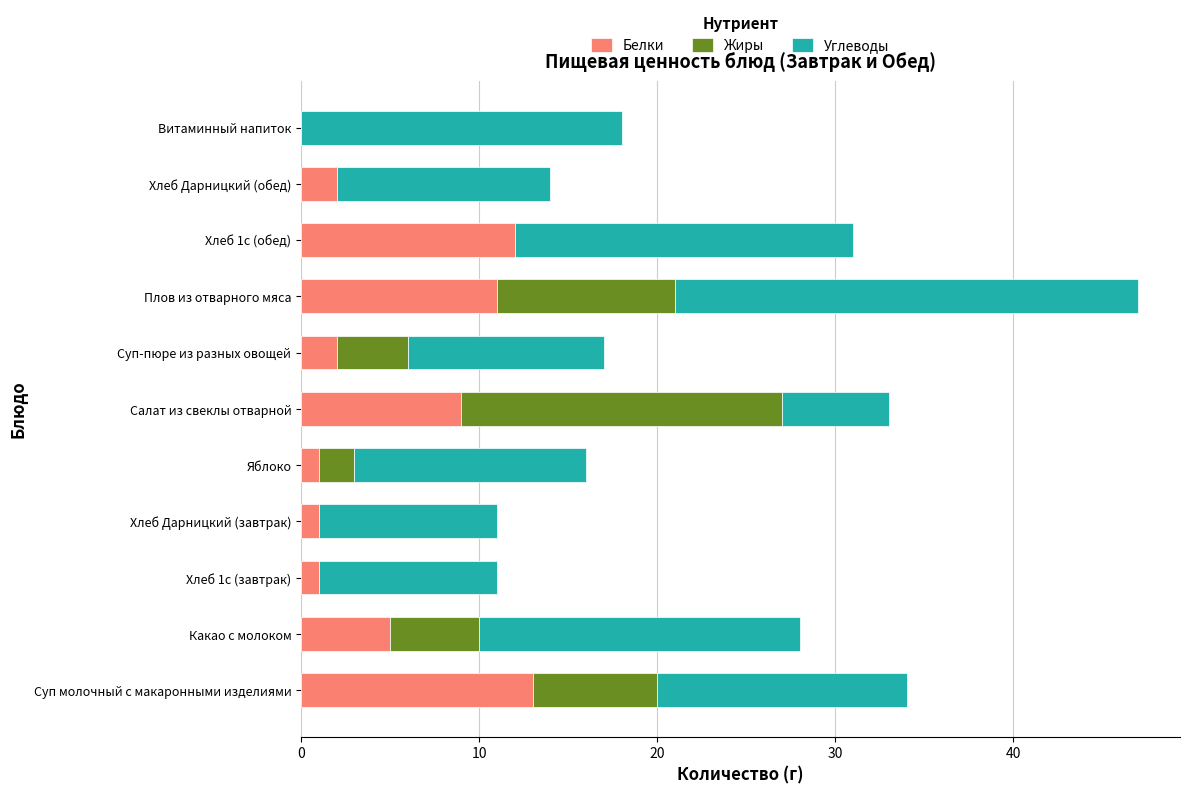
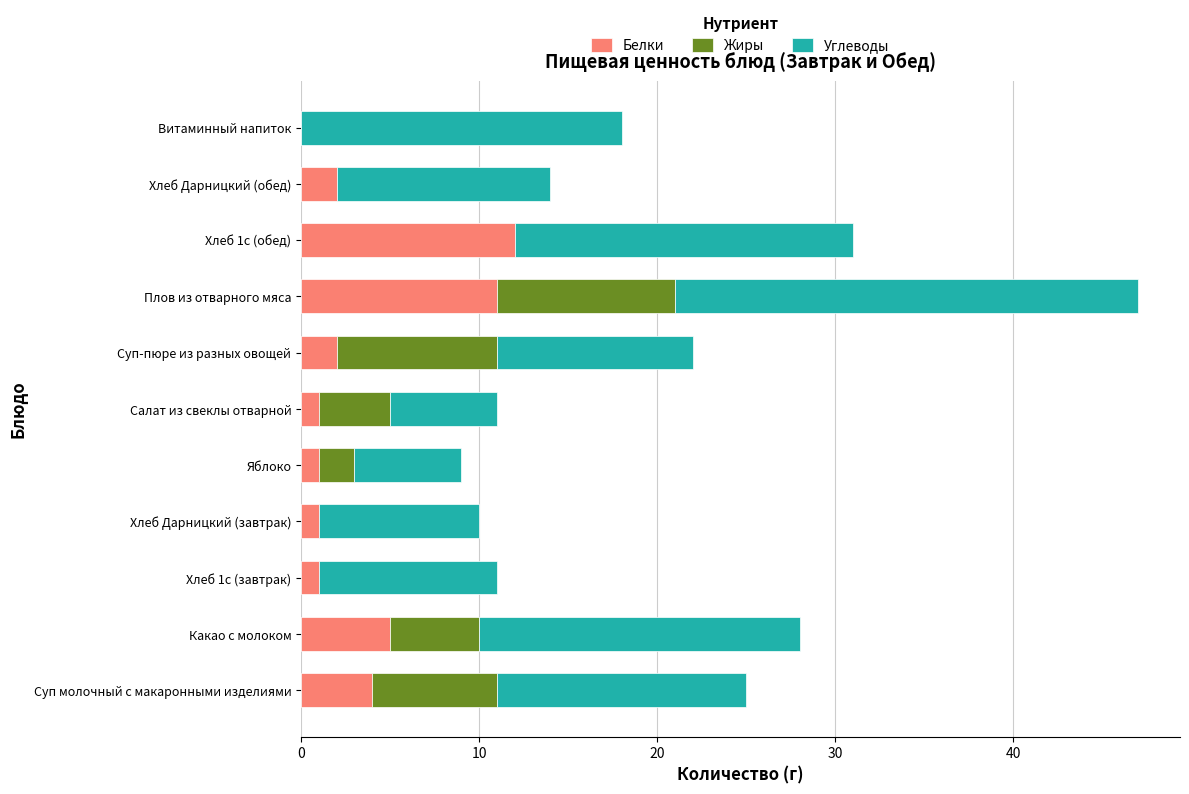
  {
    "Белки": {
      "Витаминный напиток": 0,
      "Хлеб Дарницкий (обед)": 2,
      "Хлеб 1с (обед)": 12,
      "Плов из отварного мяса": 11,
      "Суп-пюре из разных овощей": 2,
-     "Салат из свеклы отварной": 9,
+     "Салат из свеклы отварной": 1,
      "Яблоко": 1,
      "Хлеб Дарницкий (завтрак)": 1,
      "Хлеб 1с (завтрак)": 1,
      "Какао с молоком": 5,
-     "Суп молочный с макаронными изделиями": 13
+     "Суп молочный с макаронными изделиями": 4
    },
    "Жиры": {
      "Витаминный напиток": 0,
      "Хлеб Дарницкий (обед)": 0,
      "Хлеб 1с (обед)": 0,
      "Плов из отварного мяса": 10,
-     "Суп-пюре из разных овощей": 4,
-     "Салат из свеклы отварной": 18,
+     "Суп-пюре из разных овощей": 9,
+     "Салат из свеклы отварной": 4,
      "Яблоко": 2,
      "Хлеб Дарницкий (завтрак)": 0,
      "Хлеб 1с (завтрак)": 0,
      "Какао с молоком": 5,
      "Суп молочный с макаронными изделиями": 7
    },
    "Углеводы": {
      "Витаминный напиток": 18,
      "Хлеб Дарницкий (обед)": 12,
      "Хлеб 1с (обед)": 19,
      "Плов из отварного мяса": 26,
      "Суп-пюре из разных овощей": 11,
      "Салат из свеклы отварной": 6,
-     "Яблоко": 13,
-     "Хлеб Дарницкий (завтрак)": 10,
+     "Яблоко": 6,
+     "Хлеб Дарницкий (завтрак)": 9,
      "Хлеб 1с (завтрак)": 10,
      "Какао с молоком": 18,
      "Суп молочный с макаронными изделиями": 14
    }
  }
